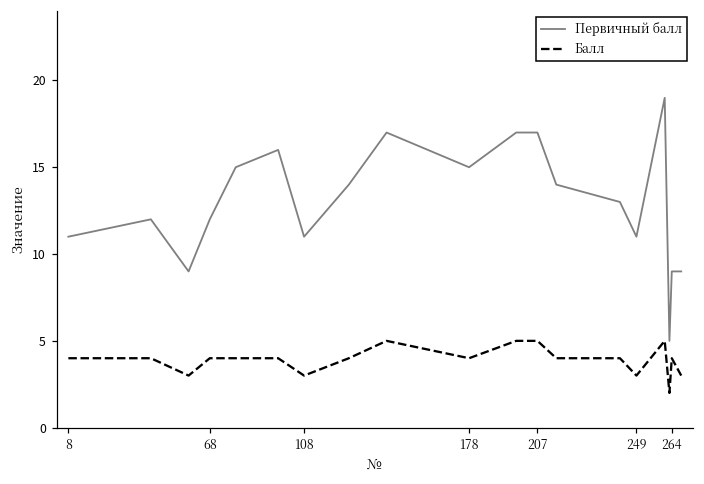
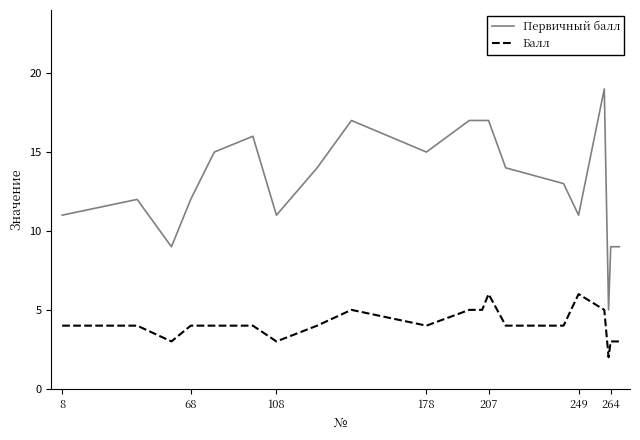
  {
    "Первичный балл": {
      "8": 11,
      "68": 12,
      "108": 11,
      "178": 15,
      "207": 17,
      "249": 11,
      "264": 9
    },
    "Балл": {
      "8": 4,
      "68": 4,
      "108": 3,
      "178": 4,
-     "207": 5,
-     "249": 3,
-     "264": 4
+     "207": 6,
+     "249": 6,
+     "264": 3
    }
  }
